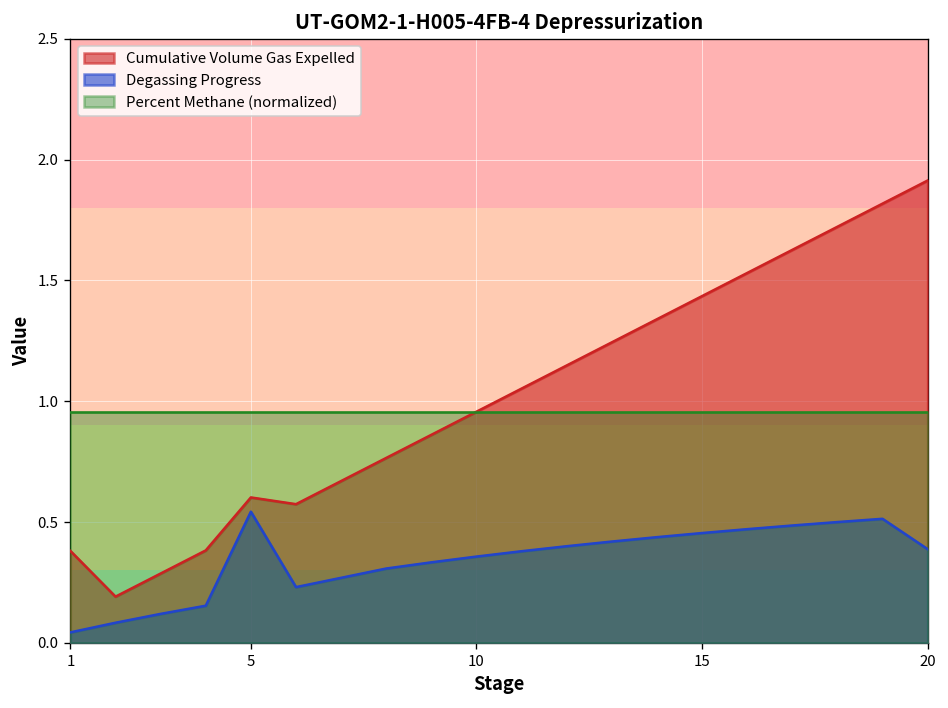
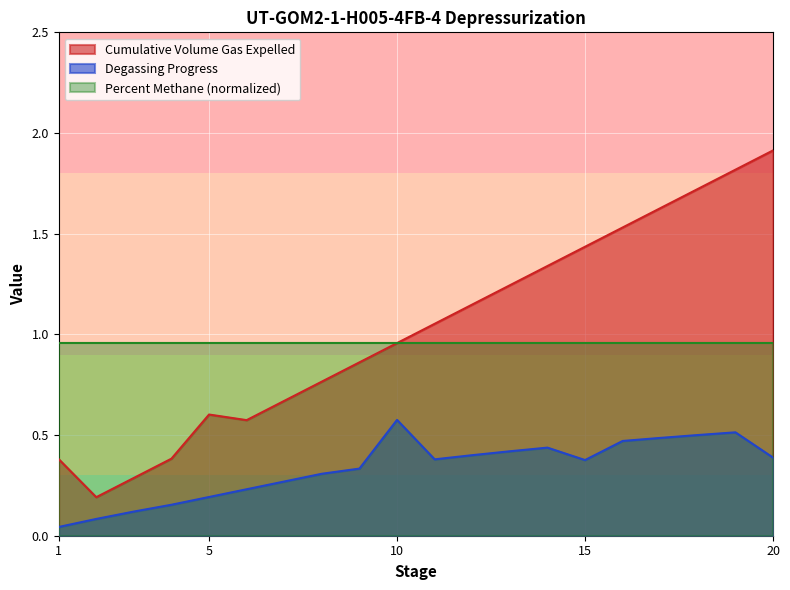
  {
    "Cumulative Volume Gas Expelled": {
      "1": 0.38,
      "5": 0.60,
      "15": 1.44,
      "20": 1.91
    },
    "Degassing Progress": {
      "1": 0.04,
-     "5": 0.54,
-     "10": 0.36,
-     "15": 0.45,
+     "5": 0.19,
+     "10": 0.58,
+     "15": 0.38,
      "20": 0.39
    },
    "Percent Methane (normalized)": {
      "1": 0.96,
      "5": 0.96,
      "15": 0.96,
      "20": 0.96
    }
  }
